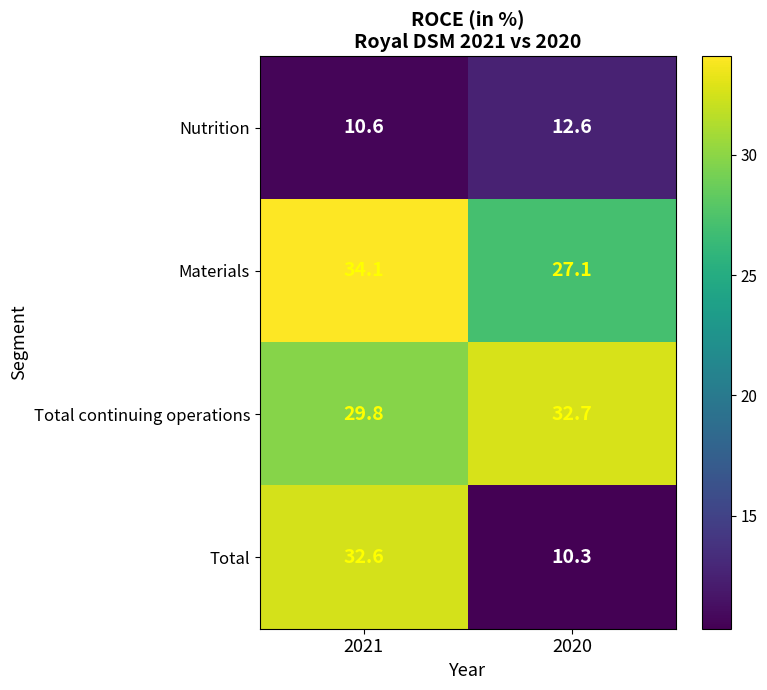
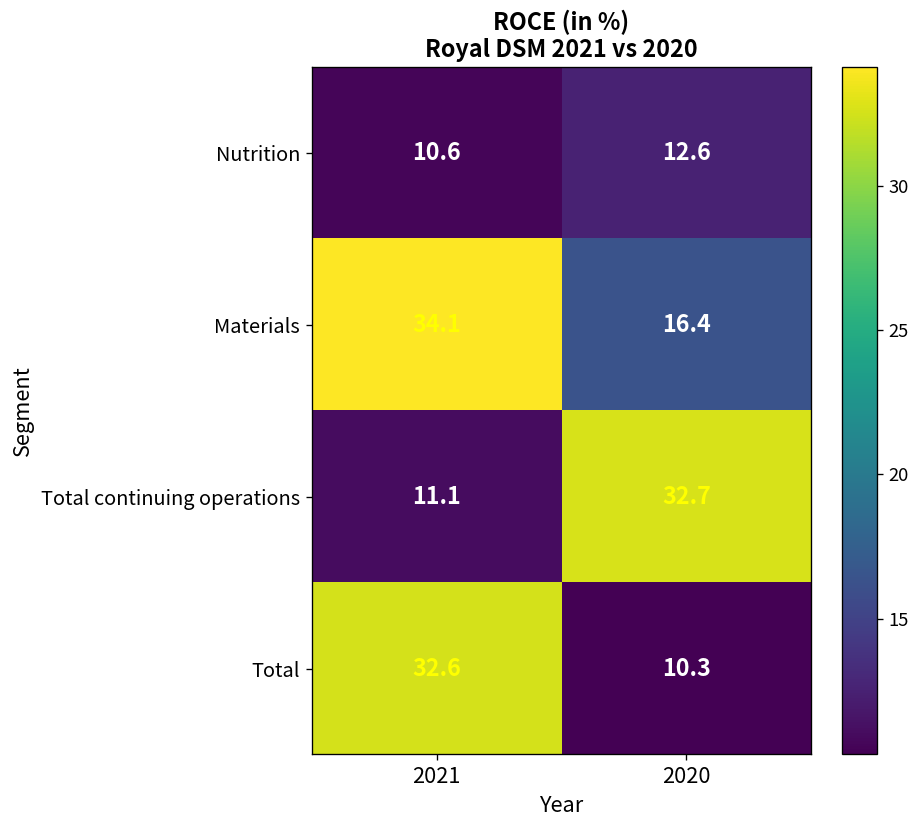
  {
    "Nutrition": {
      "2021": 10.6,
      "2020": 12.6
    },
    "Materials": {
-     "2020": 27.1
+     "2020": 16.4
    },
    "Total continuing operations": {
-     "2021": 29.8
+     "2021": 11.1
    },
    "Total": {
      "2020": 10.3
    }
  }
